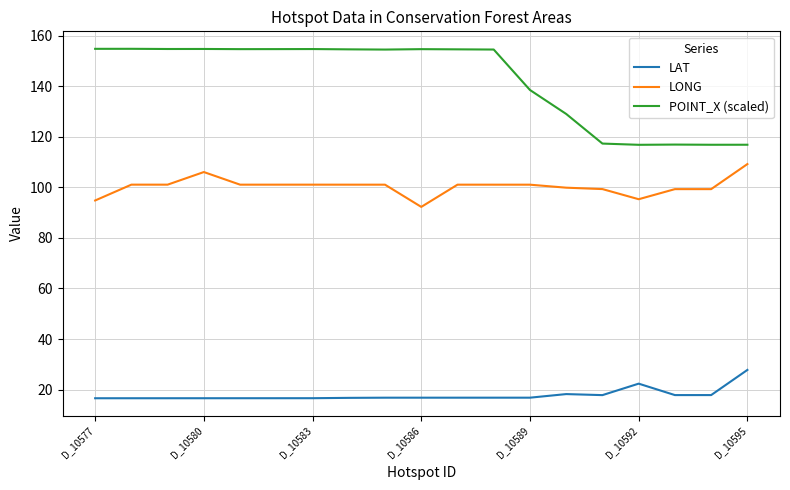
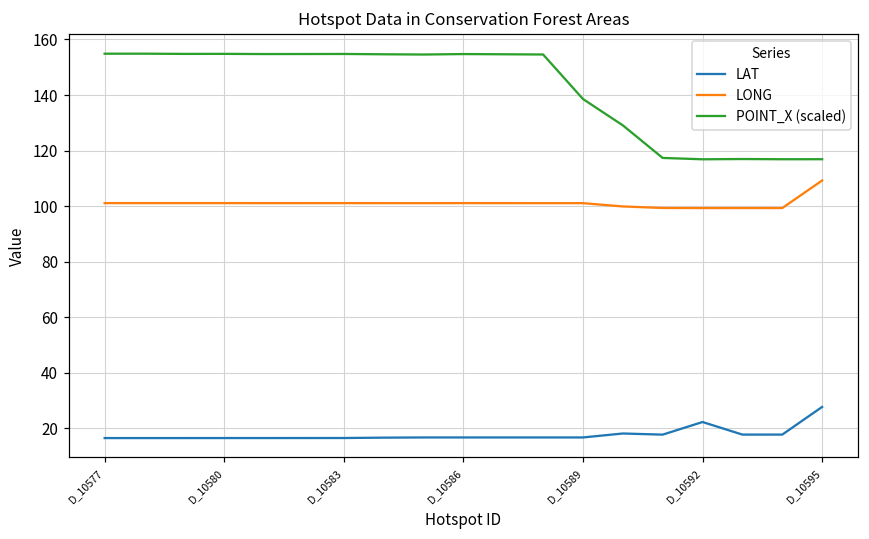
  {
    "LAT": {
      "D_10577": 17,
      "D_10580": 17,
      "D_10583": 17,
      "D_10586": 17,
      "D_10589": 17,
      "D_10592": 22,
      "D_10595": 28
    },
    "LONG": {
-     "D_10577": 95,
-     "D_10580": 106,
+     "D_10577": 101,
+     "D_10580": 101,
      "D_10583": 101,
-     "D_10586": 92,
+     "D_10586": 101,
      "D_10589": 101,
-     "D_10592": 95,
+     "D_10592": 99,
      "D_10595": 109
    },
    "POINT_X (scaled)": {
      "D_10577": 155,
      "D_10580": 155,
      "D_10583": 155,
      "D_10586": 155,
      "D_10589": 139,
      "D_10592": 117,
      "D_10595": 117
    }
  }
